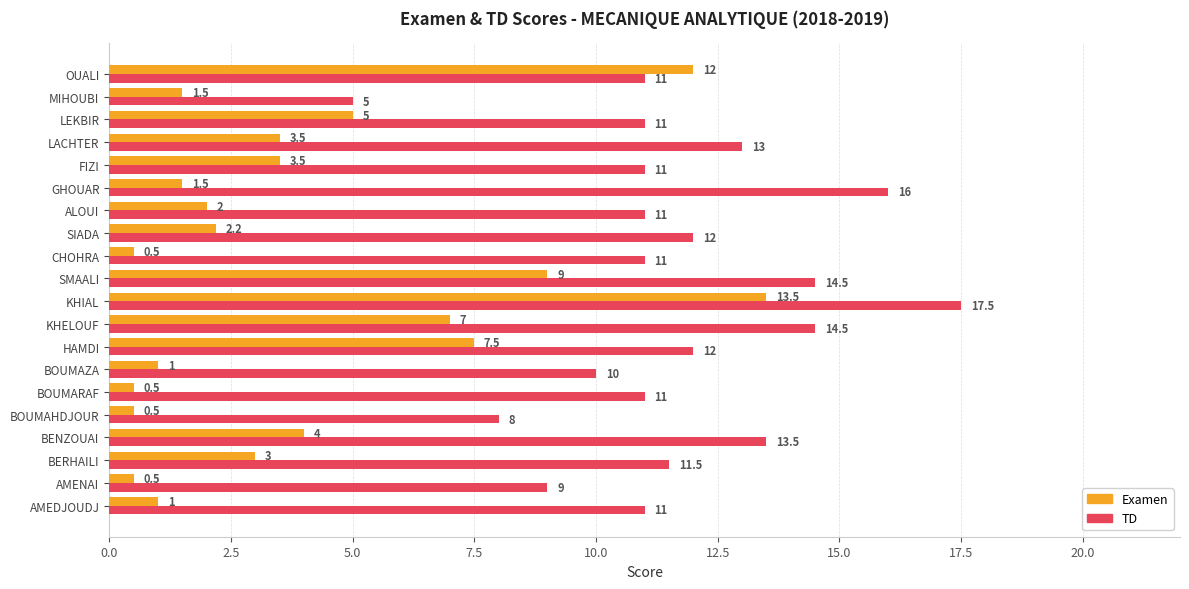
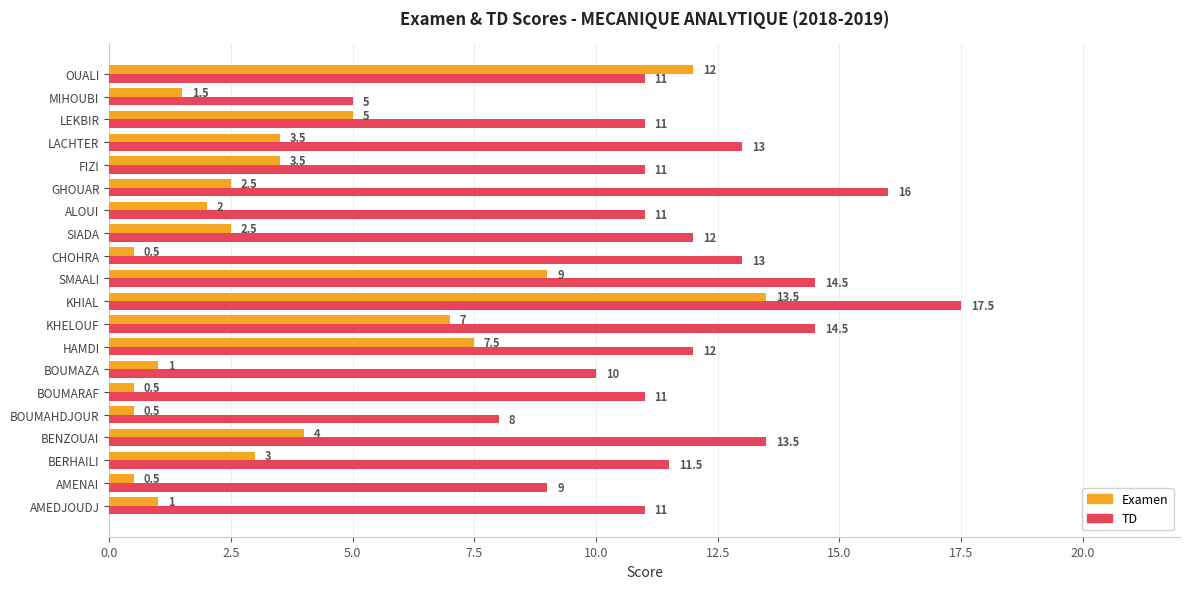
  {
    "Examen": {
      "OUALI": 12,
      "MIHOUBI": 1.5,
      "LEKBIR": 5,
      "LACHTER": 3.5,
      "FIZI": 3.5,
-     "GHOUAR": 1.5,
+     "GHOUAR": 2.5,
      "ALOUI": 2,
-     "SIADA": 2.2,
+     "SIADA": 2.5,
      "CHOHRA": 0.5,
      "SMAALI": 9,
      "KHIAL": 13.5,
      "KHELOUF": 7,
      "HAMDI": 7.5,
      "BOUMAZA": 1,
      "BOUMARAF": 0.5,
      "BOUMAHDJOUR": 0.5,
      "BENZOUAI": 4,
      "BERHAILI": 3,
      "AMENAI": 0.5,
      "AMEDJOUDJ": 1
    },
    "TD": {
      "OUALI": 11,
      "MIHOUBI": 5,
      "LEKBIR": 11,
      "LACHTER": 13,
      "FIZI": 11,
      "GHOUAR": 16,
      "ALOUI": 11,
      "SIADA": 12,
-     "CHOHRA": 11,
+     "CHOHRA": 13,
      "SMAALI": 14.5,
      "KHIAL": 17.5,
      "KHELOUF": 14.5,
      "HAMDI": 12,
      "BOUMAZA": 10,
      "BOUMARAF": 11,
      "BOUMAHDJOUR": 8,
      "BENZOUAI": 13.5,
      "BERHAILI": 11.5,
      "AMENAI": 9,
      "AMEDJOUDJ": 11
    }
  }
